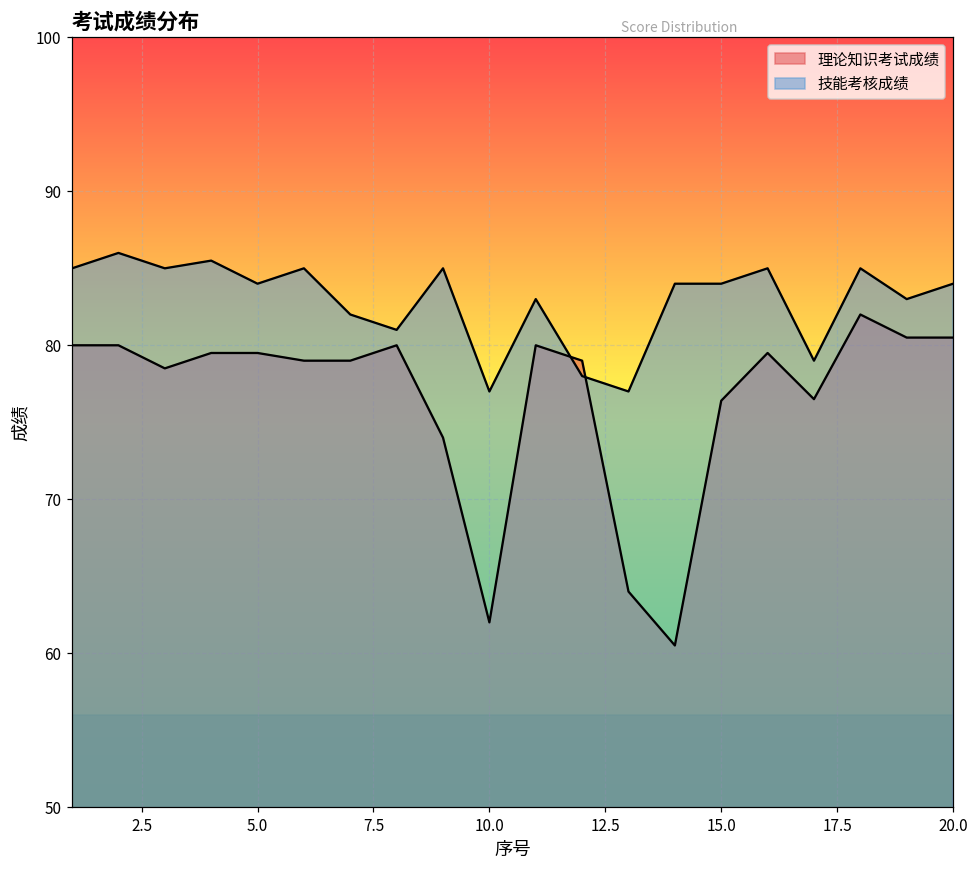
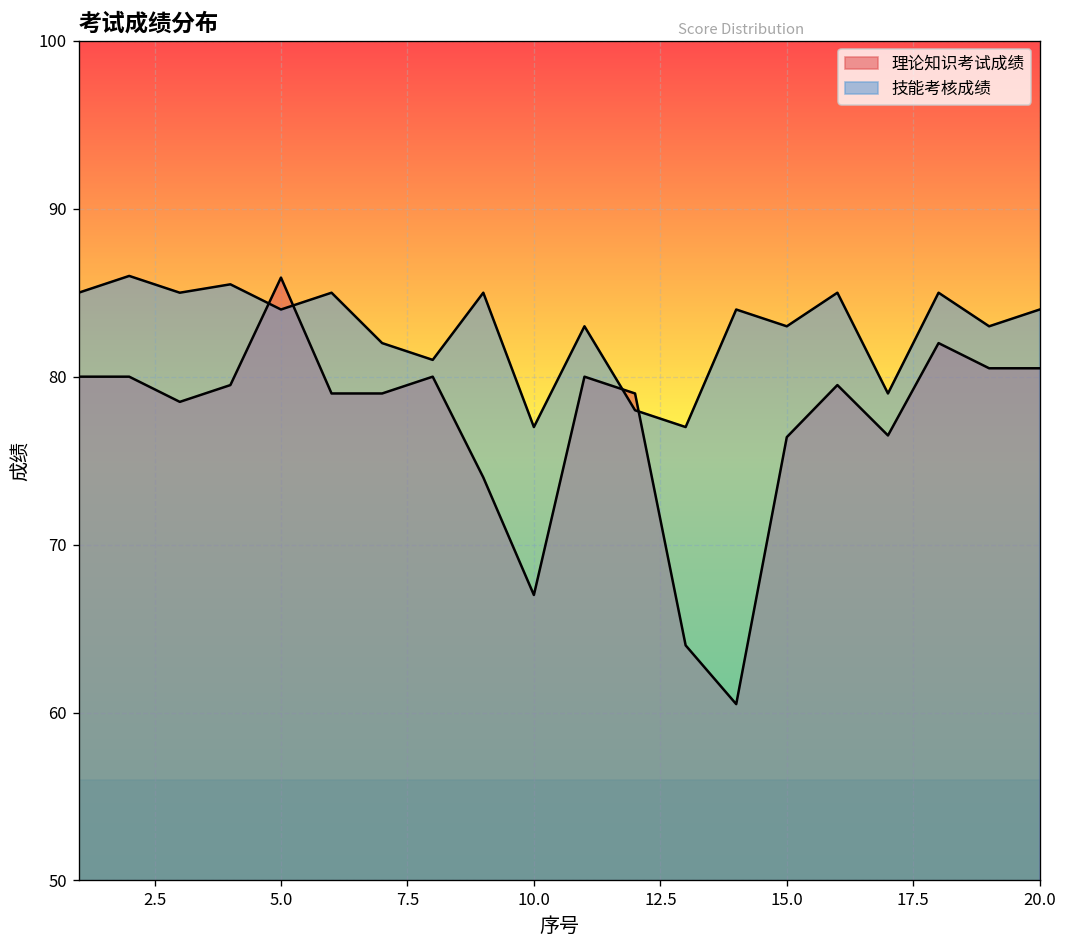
  {
    "理论知识考试成绩": {
-     "5.0": 79.5,
-     "10.0": 62,
+     "5.0": 85.9,
+     "10.0": 67,
      "15.0": 76.4,
      "20.0": 80.5
    },
    "技能考核成绩": {
      "5.0": 84,
      "10.0": 77,
-     "15.0": 84,
+     "15.0": 83,
      "20.0": 84
    }
  }
